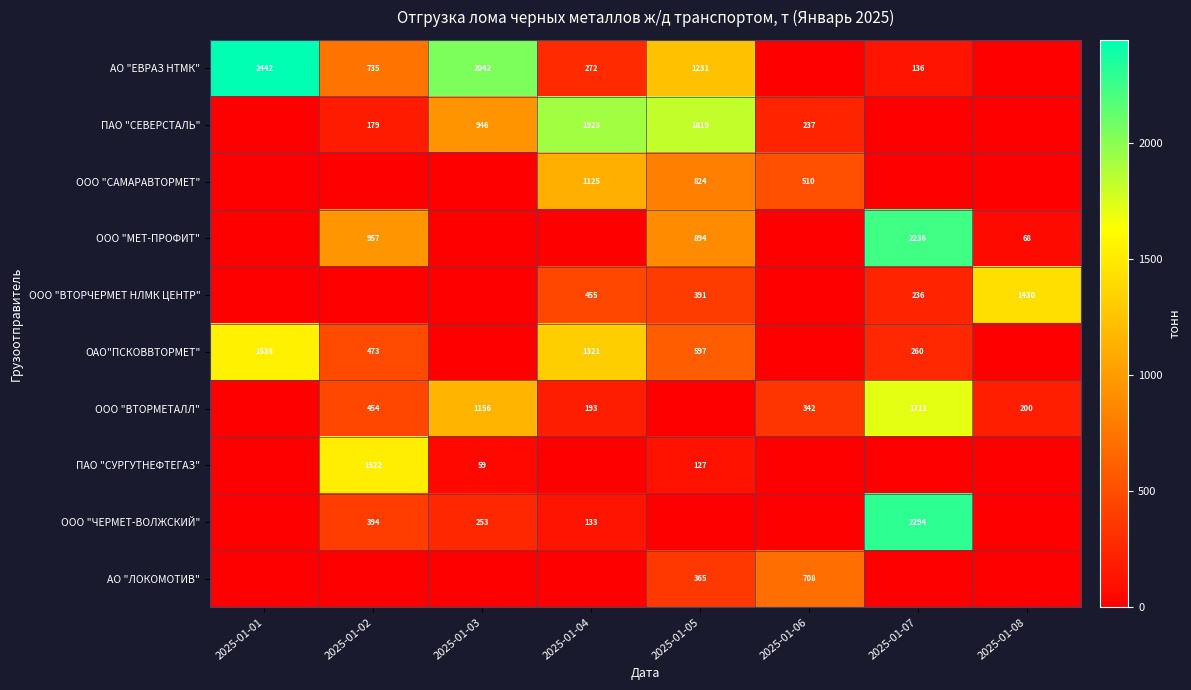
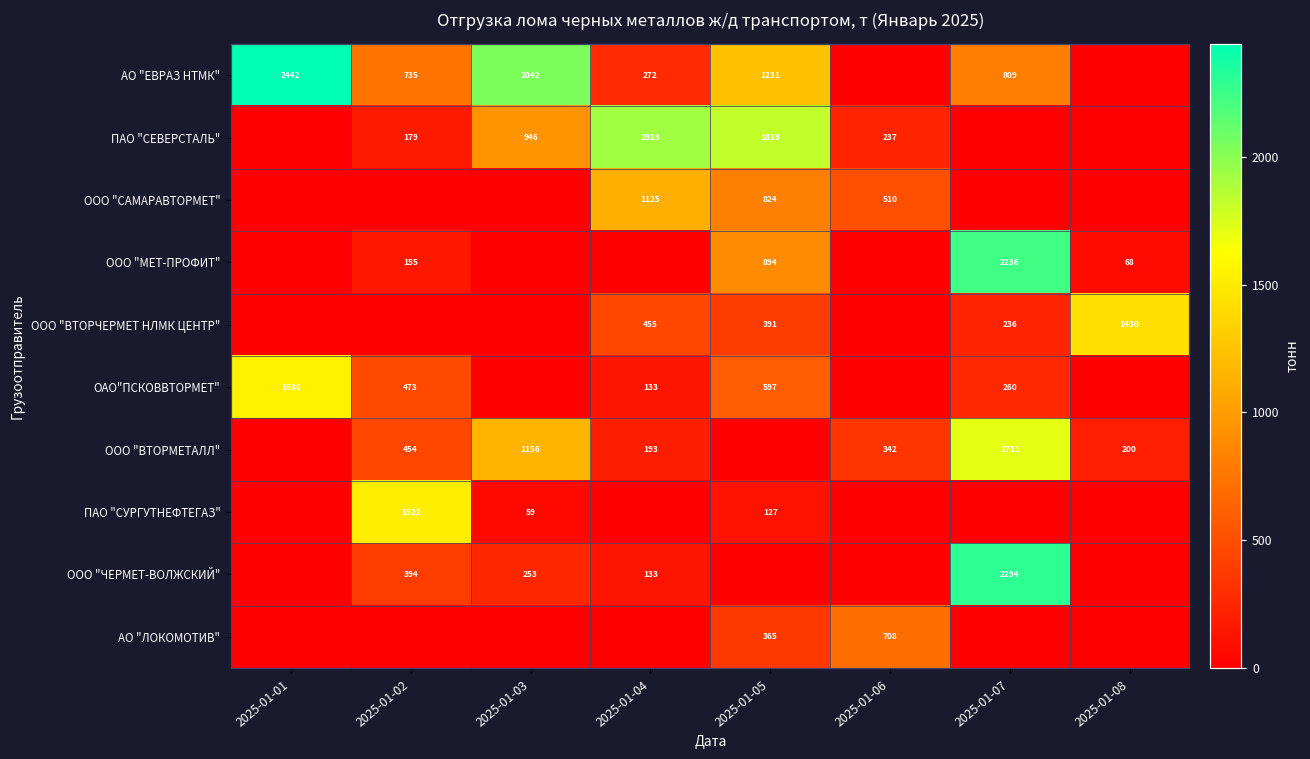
  {
    "АО \"ЕВРАЗ НТМК\"": {
      "2025-01-01": 2442,
      "2025-01-02": 735,
      "2025-01-03": 2042,
      "2025-01-04": 272,
      "2025-01-05": 1231,
-     "2025-01-07": 136
+     "2025-01-07": 809
    },
    "ПАО \"СЕВЕРСТАЛЬ\"": {
      "2025-01-02": 179,
      "2025-01-03": 946,
      "2025-01-04": 1923,
      "2025-01-05": 1819,
      "2025-01-06": 237
    },
    "ООО \"САМАРАВТОРМЕТ\"": {
      "2025-01-04": 1125,
      "2025-01-05": 824,
      "2025-01-06": 510
    },
    "ООО \"МЕТ-ПРОФИТ\"": {
-     "2025-01-02": 957,
+     "2025-01-02": 155,
      "2025-01-05": 894,
      "2025-01-07": 2236,
      "2025-01-08": 68
    },
    "ООО \"ВТОРЧЕРМЕТ НЛМК ЦЕНТР\"": {
      "2025-01-04": 455,
      "2025-01-05": 391,
      "2025-01-07": 236,
      "2025-01-08": 1430
    },
    "ОАО\"ПСКОВВТОРМЕТ\"": {
      "2025-01-01": 1538,
      "2025-01-02": 473,
-     "2025-01-04": 1321,
+     "2025-01-04": 133,
      "2025-01-05": 597,
      "2025-01-07": 260
    },
    "ООО \"ВТОРМЕТАЛЛ\"": {
      "2025-01-02": 454,
      "2025-01-03": 1156,
      "2025-01-04": 193,
      "2025-01-06": 342,
      "2025-01-07": 1711,
      "2025-01-08": 200
    },
    "ПАО \"СУРГУТНЕФТЕГАЗ\"": {
      "2025-01-02": 1522,
      "2025-01-03": 59,
      "2025-01-05": 127
    },
    "ООО \"ЧЕРМЕТ-ВОЛЖСКИЙ\"": {
      "2025-01-02": 394,
      "2025-01-03": 253,
      "2025-01-04": 133,
      "2025-01-07": 2294
    },
    "АО \"ЛОКОМОТИВ\"": {
      "2025-01-05": 365,
      "2025-01-06": 708
    }
  }
